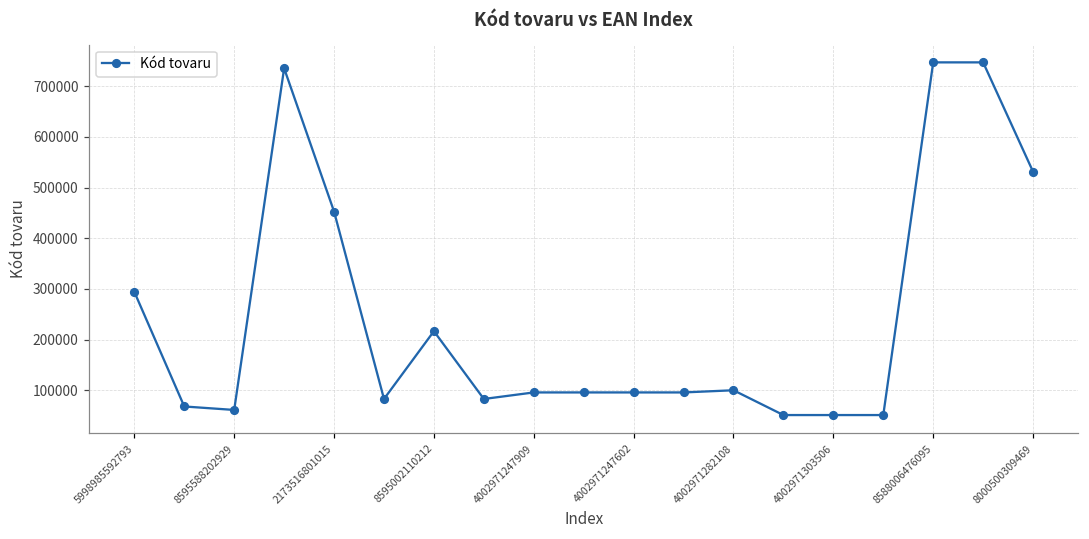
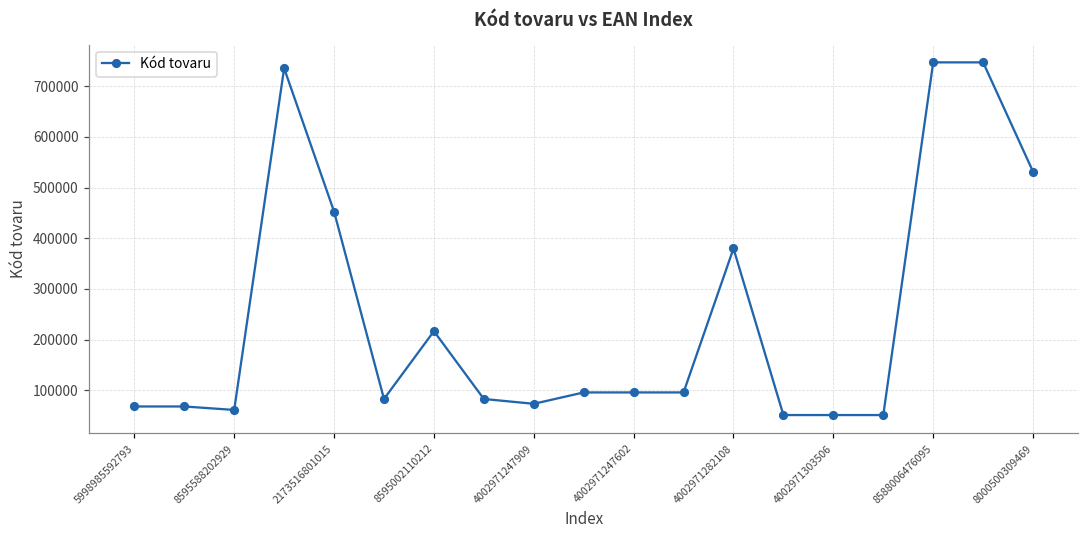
  {
-   "5998985592793": 290000,
+   "5998985592793": 70000,
    "8595588202929": 60000,
    "2173516801015": 450000,
    "8595002110212": 220000,
-   "4002971247909": 100000,
+   "4002971247909": 70000,
    "4002971247602": 100000,
-   "4002971282108": 100000,
+   "4002971282108": 380000,
    "4002971303506": 50000,
    "8588006476095": 750000,
    "8000500309469": 530000
  }
